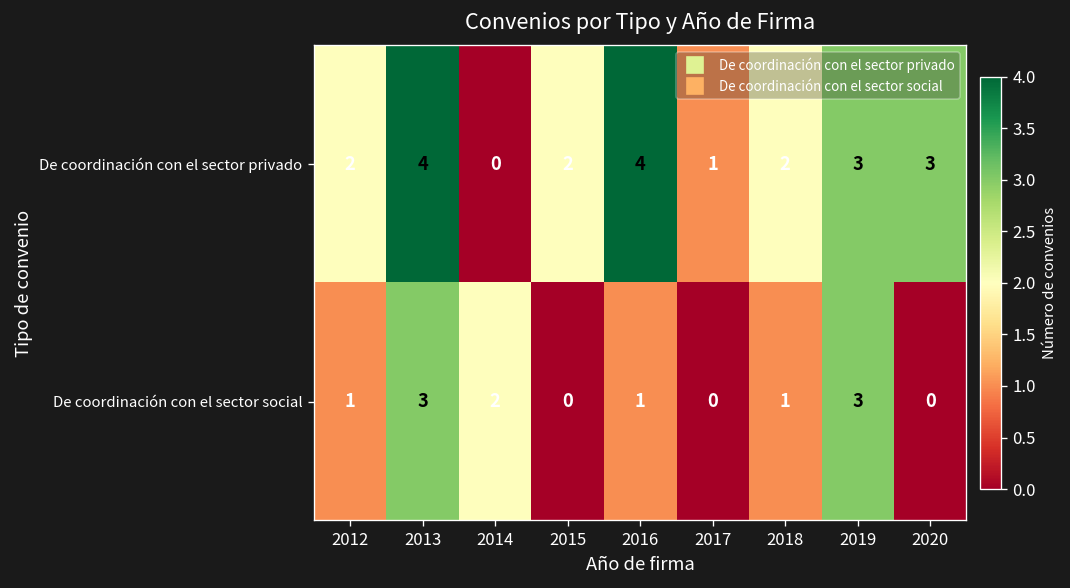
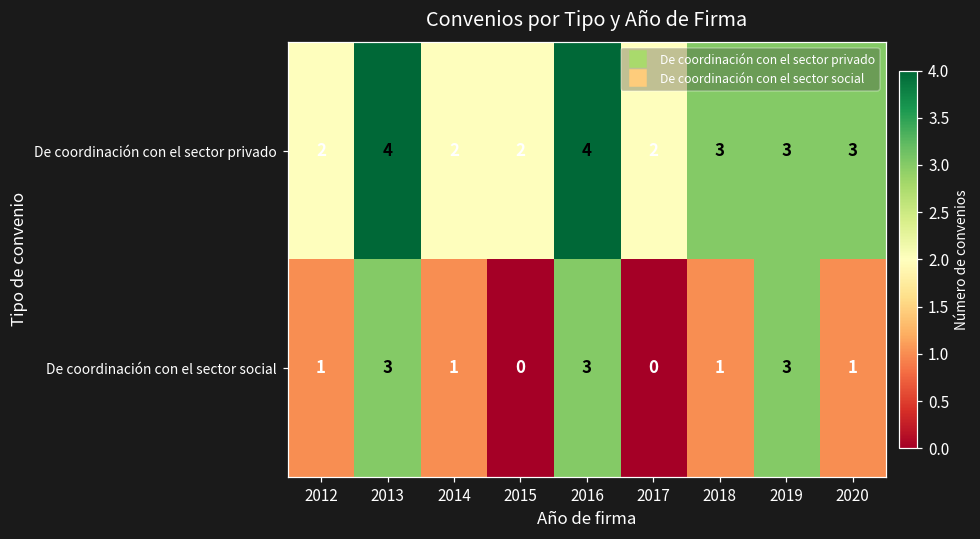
  {
    "De coordinación con el sector privado": {
      "2012": 2,
      "2013": 4,
-     "2014": 0,
+     "2014": 2,
      "2015": 2,
      "2016": 4,
-     "2017": 1,
-     "2018": 2,
+     "2017": 2,
+     "2018": 3,
      "2019": 3,
      "2020": 3
    },
    "De coordinación con el sector social": {
      "2012": 1,
      "2013": 3,
-     "2014": 2,
+     "2014": 1,
      "2015": 0,
-     "2016": 1,
+     "2016": 3,
      "2017": 0,
      "2018": 1,
      "2019": 3,
-     "2020": 0
+     "2020": 1
    }
  }
